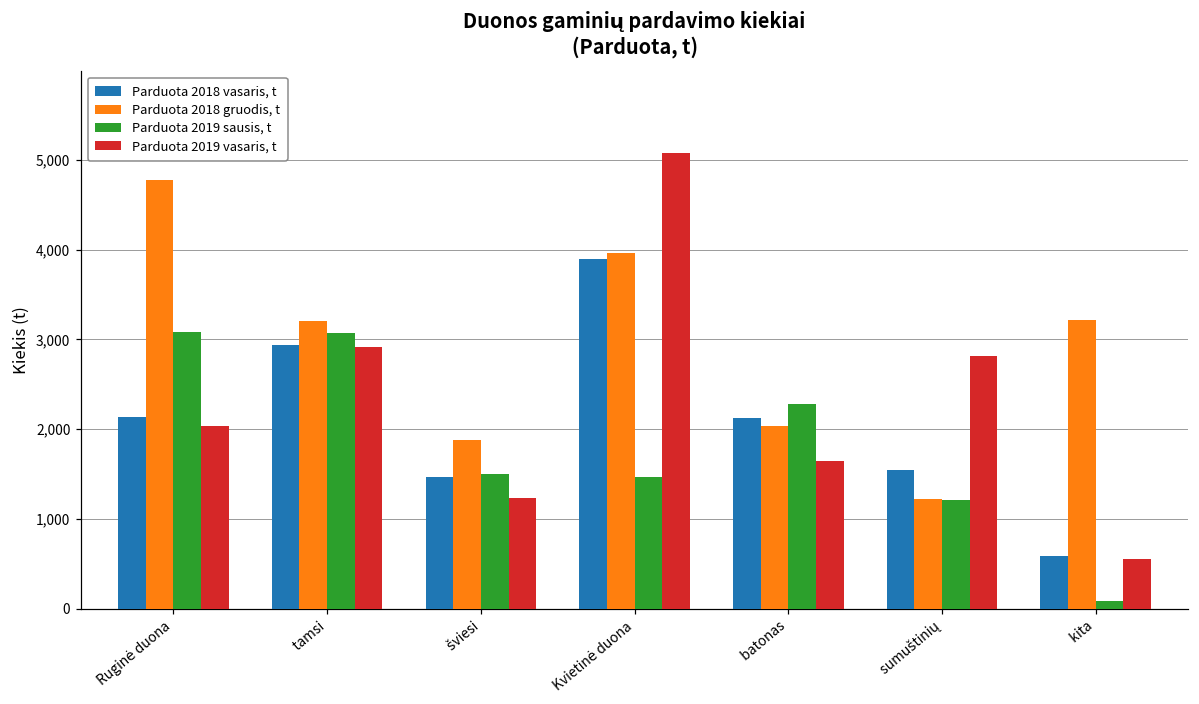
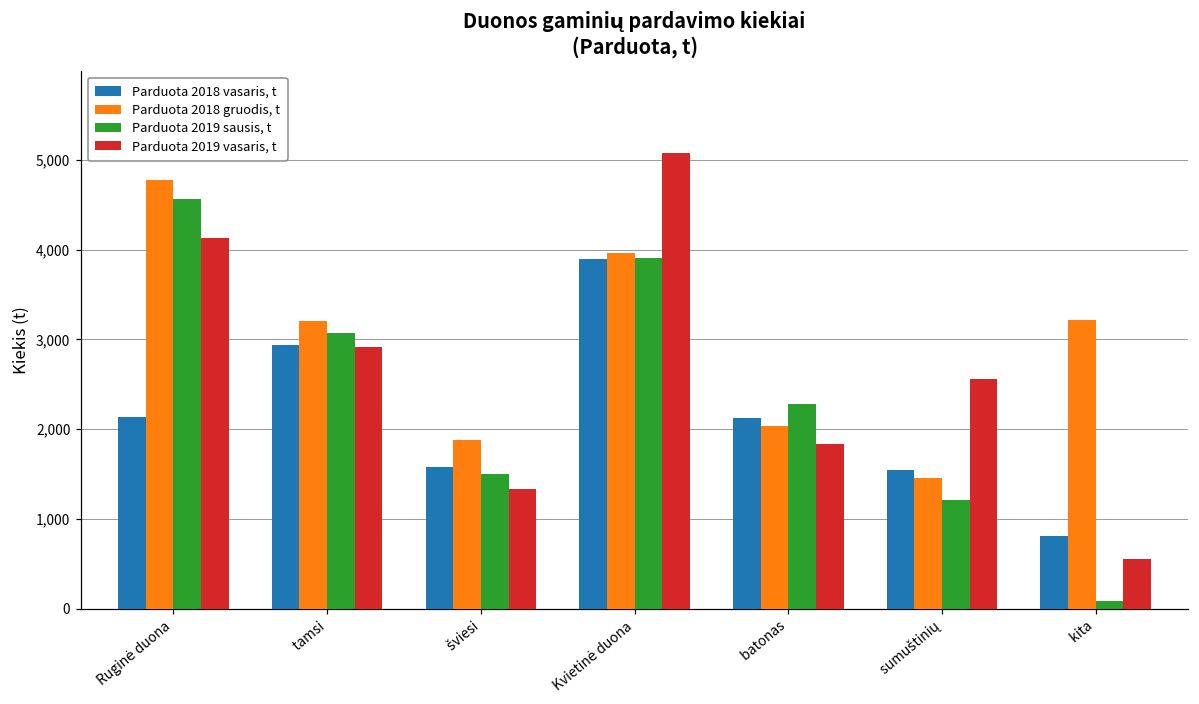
  {
    "Parduota 2018 vasaris, t": {
      "Ruginė duona": "2,100",
      "tamsi": "2,900",
-     "šviesi": "1,500",
+     "šviesi": "1,600",
      "Kvietinė duona": "3,900",
      "batonas": "2,100",
      "sumuštinių": "1,500",
-     "kita": "600"
+     "kita": "800"
    },
    "Parduota 2018 gruodis, t": {
      "Ruginė duona": "4,800",
      "tamsi": "3,200",
      "šviesi": "1,900",
      "Kvietinė duona": "4,000",
      "batonas": "2,000",
-     "sumuštinių": "1,200",
+     "sumuštinių": "1,500",
      "kita": "3,200"
    },
    "Parduota 2019 sausis, t": {
-     "Ruginė duona": "3,100",
+     "Ruginė duona": "4,600",
      "tamsi": "3,100",
      "šviesi": "1,500",
-     "Kvietinė duona": "1,500",
+     "Kvietinė duona": "3,900",
      "batonas": "2,300",
      "sumuštinių": "1,200",
      "kita": "100"
    },
    "Parduota 2019 vasaris, t": {
-     "Ruginė duona": "2,000",
+     "Ruginė duona": "4,100",
      "tamsi": "2,900",
-     "šviesi": "1,200",
+     "šviesi": "1,300",
      "Kvietinė duona": "5,100",
-     "batonas": "1,600",
-     "sumuštinių": "2,800",
+     "batonas": "1,800",
+     "sumuštinių": "2,600",
      "kita": "600"
    }
  }
